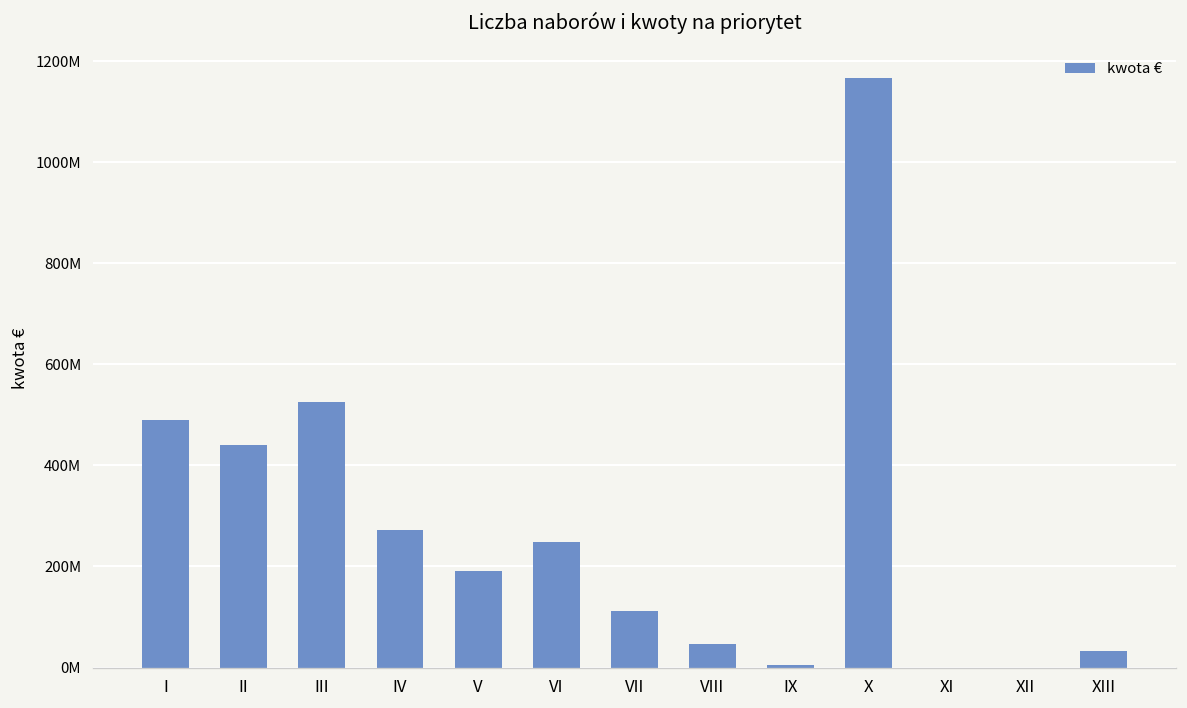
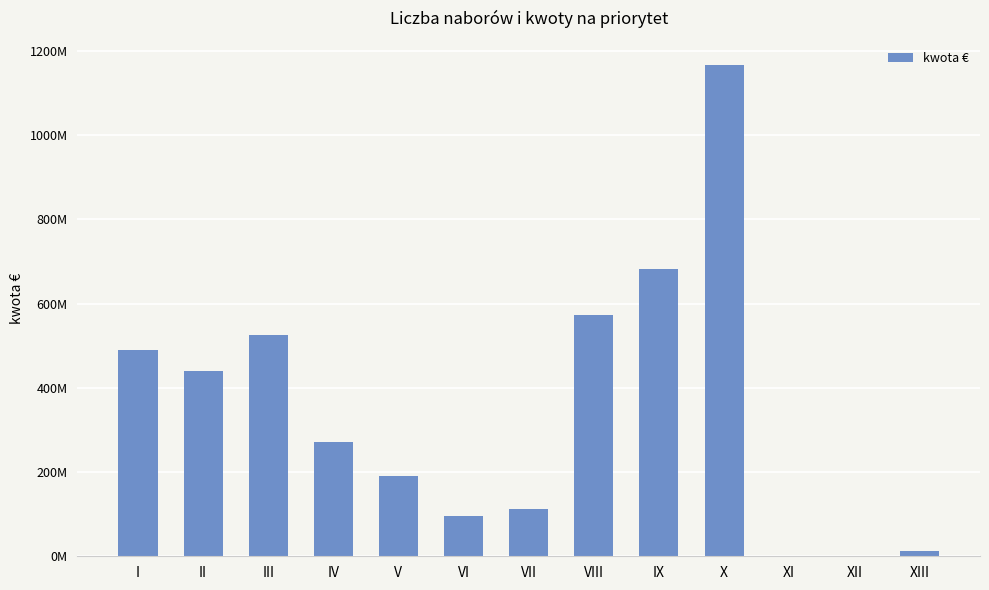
  {
    "I": 490000000,
    "II": 440000000,
    "III": 530000000,
    "IV": 270000000,
    "V": 190000000,
-   "VI": 250000000,
+   "VI": 100000000,
    "VII": 110000000,
-   "VIII": 50000000,
-   "IX": 10000000,
+   "VIII": 570000000,
+   "IX": 680000000,
    "X": 1170000000,
    "XI": 0,
    "XII": 0,
-   "XIII": 30000000
+   "XIII": 10000000
  }
